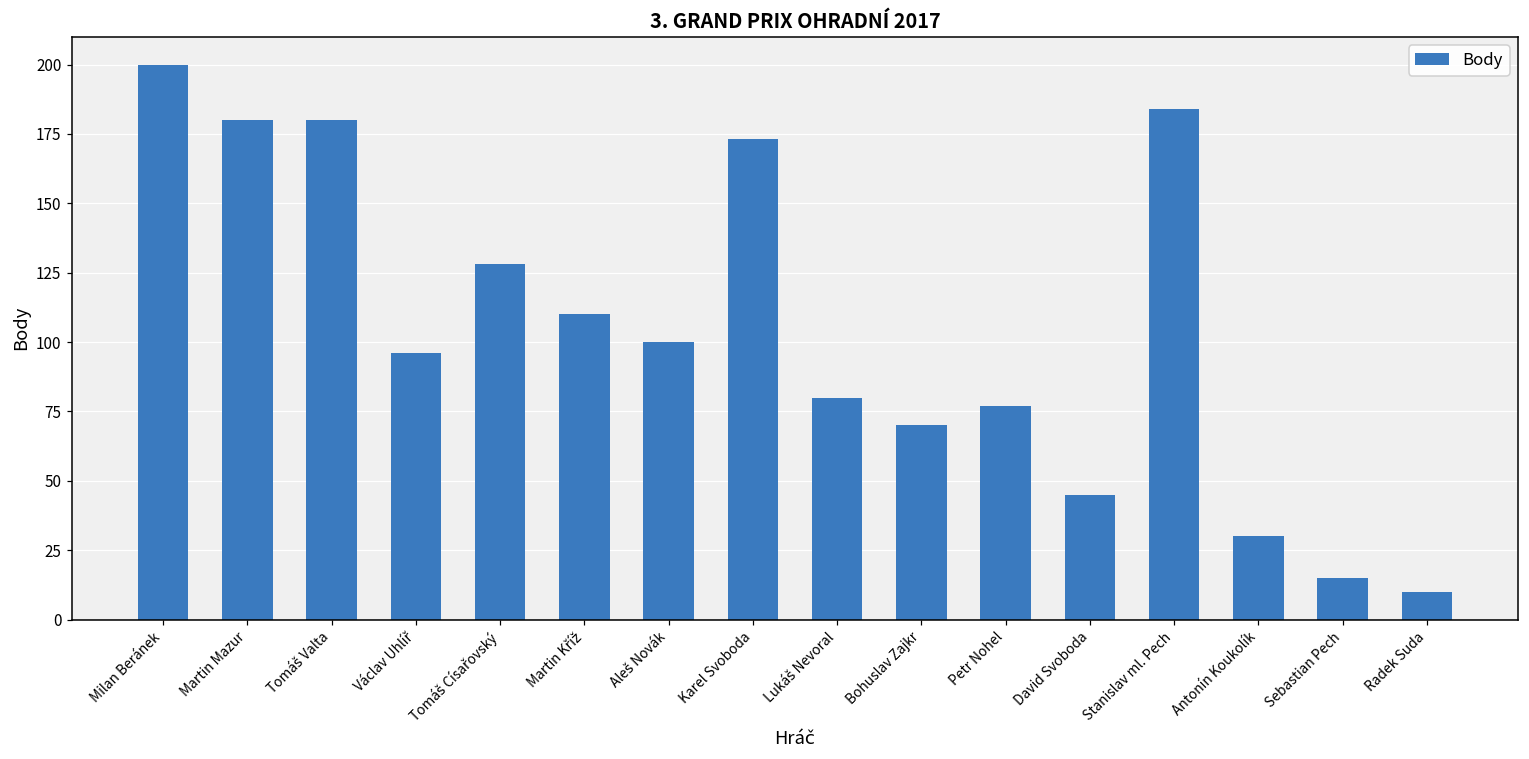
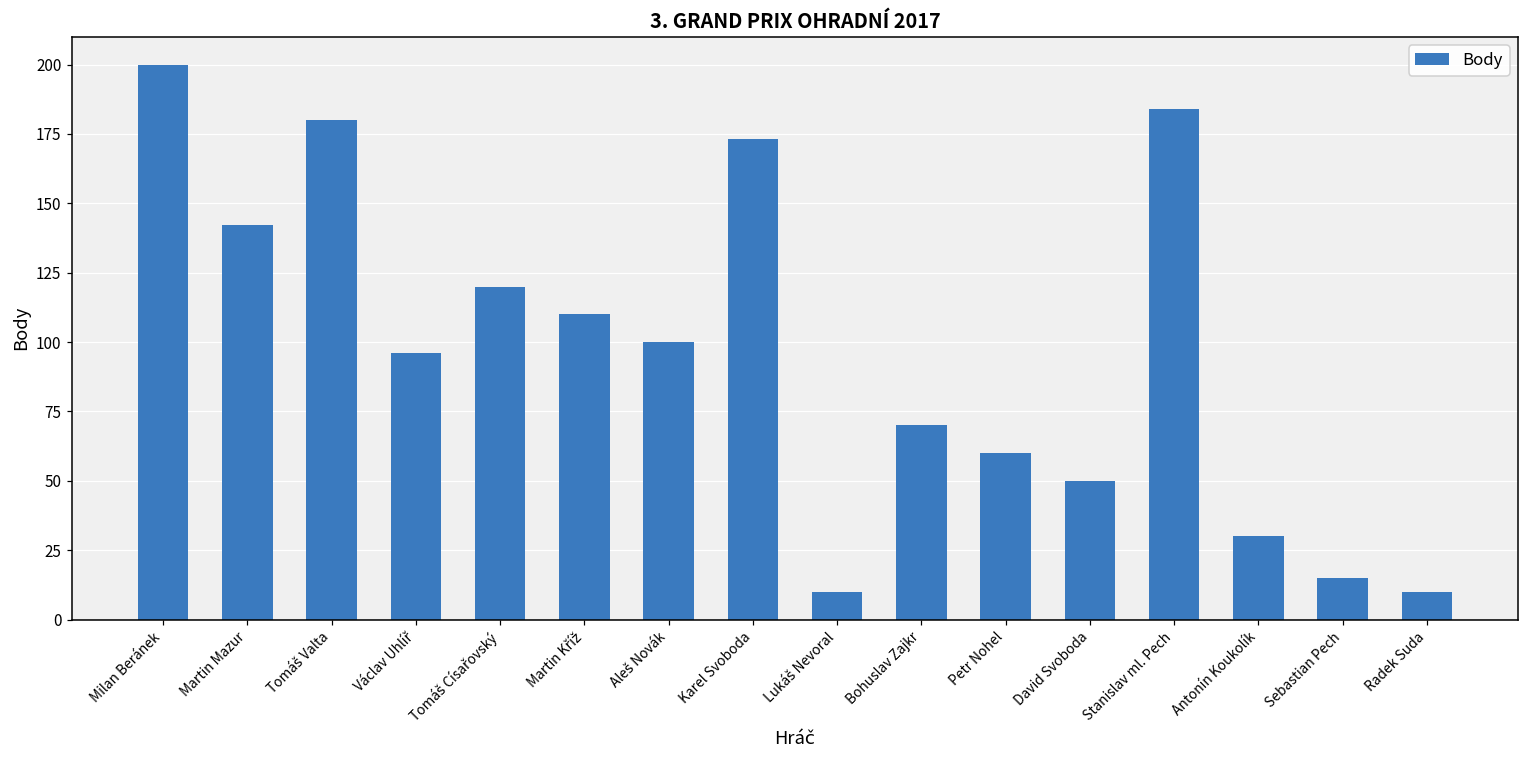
  {
    "Milan Beránek": 200,
-   "Martin Mazur": 180,
+   "Martin Mazur": 142,
    "Tomáš Valta": 180,
    "Václav Uhlíř": 96,
-   "Tomáš Císařovský": 128,
+   "Tomáš Císařovský": 120,
    "Martin Kříž": 110,
    "Aleš Novák": 100,
    "Karel Svoboda": 173,
-   "Lukáš Nevoral": 80,
+   "Lukáš Nevoral": 10,
    "Bohuslav Zajkr": 70,
-   "Petr Nohel": 77,
-   "David Svoboda": 45,
+   "Petr Nohel": 60,
+   "David Svoboda": 50,
    "Stanislav ml. Pech": 184,
    "Antonín Koukolík": 30,
    "Sebastian Pech": 15,
    "Radek Suda": 10
  }
